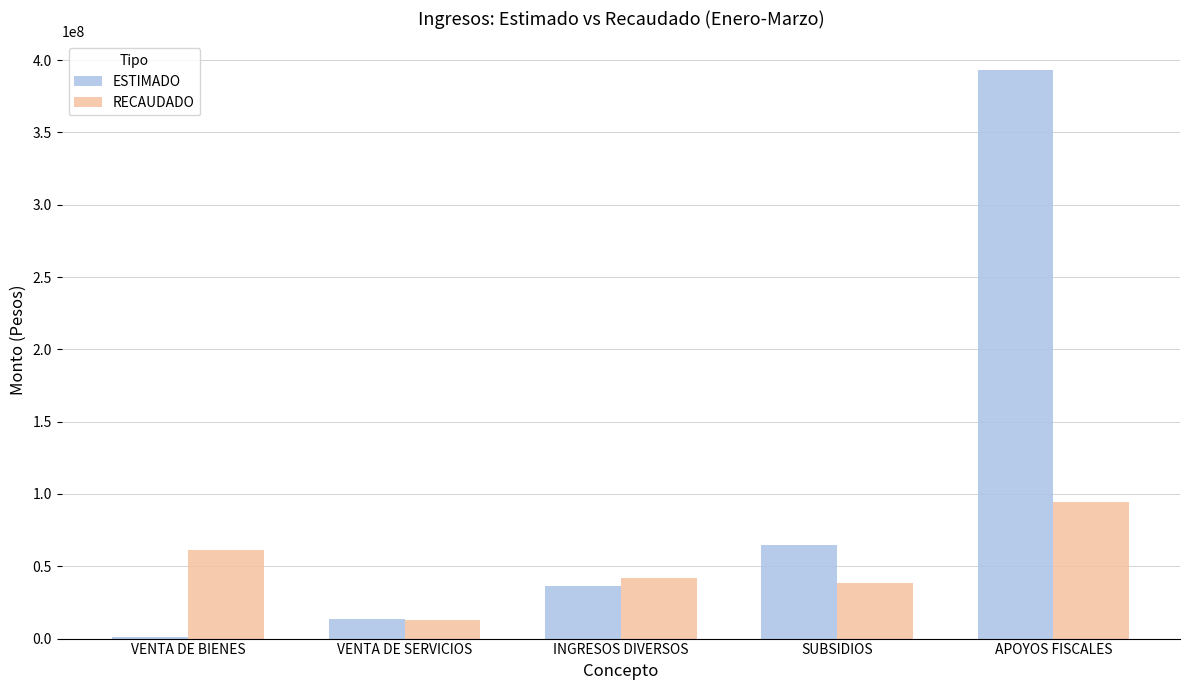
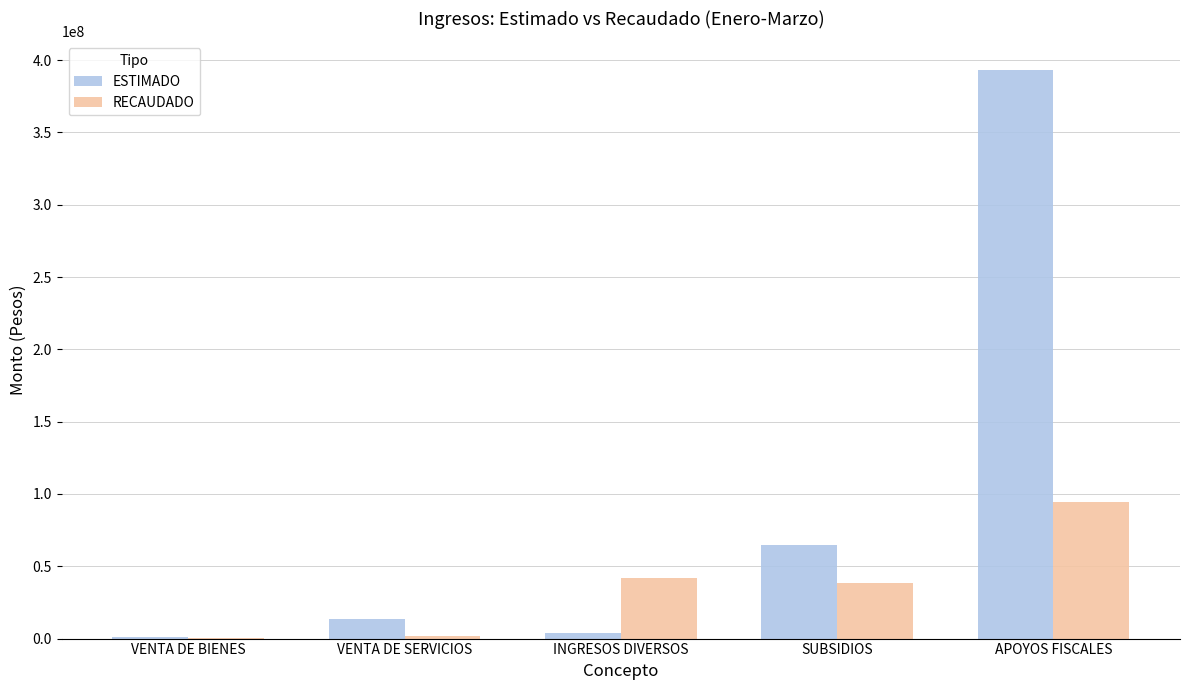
  {
    "ESTIMADO": {
      "VENTA DE SERVICIOS": 14000000,
-     "INGRESOS DIVERSOS": 36000000,
+     "INGRESOS DIVERSOS": 4000000,
      "SUBSIDIOS": 65000000,
      "APOYOS FISCALES": 393000000
    },
    "RECAUDADO": {
-     "VENTA DE BIENES": 61000000,
-     "VENTA DE SERVICIOS": 13000000,
+     "VENTA DE BIENES": 0,
+     "VENTA DE SERVICIOS": 1000000,
      "INGRESOS DIVERSOS": 42000000,
      "SUBSIDIOS": 39000000,
      "APOYOS FISCALES": 95000000
    }
  }
